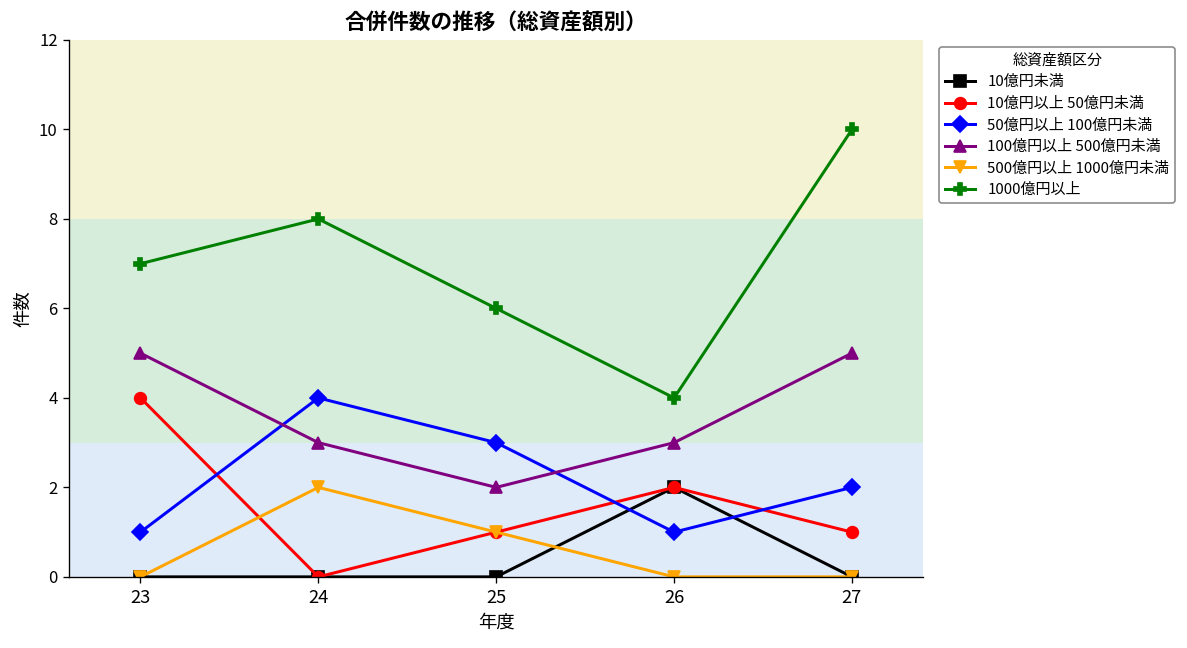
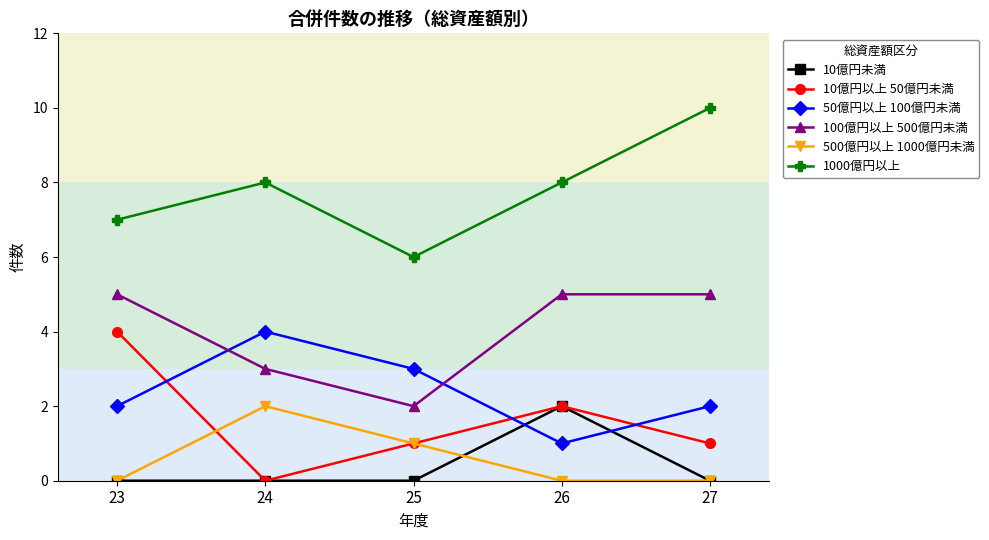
  {
    "10億円未満": {
      "25": 0
    },
    "10億円以上 50億円未満": {
      "23": 4,
      "27": 1
    },
    "50億円以上 100億円未満": {
-     "23": 1,
+     "23": 2,
      "24": 4,
      "25": 3,
      "26": 1,
      "27": 2
    },
    "100億円以上 500億円未満": {
      "23": 5,
      "24": 3,
      "25": 2,
-     "26": 3,
+     "26": 5,
      "27": 5
    },
    "500億円以上 1000億円未満": {
      "24": 2,
      "26": 0
    },
    "1000億円以上": {
      "23": 7,
      "24": 8,
      "25": 6,
-     "26": 4,
+     "26": 8,
      "27": 10
    }
  }
